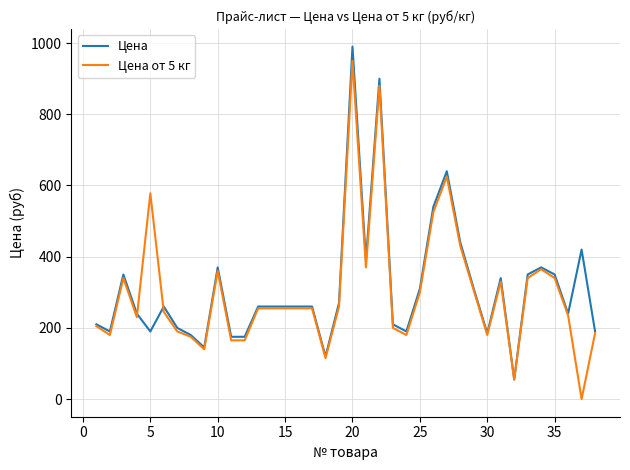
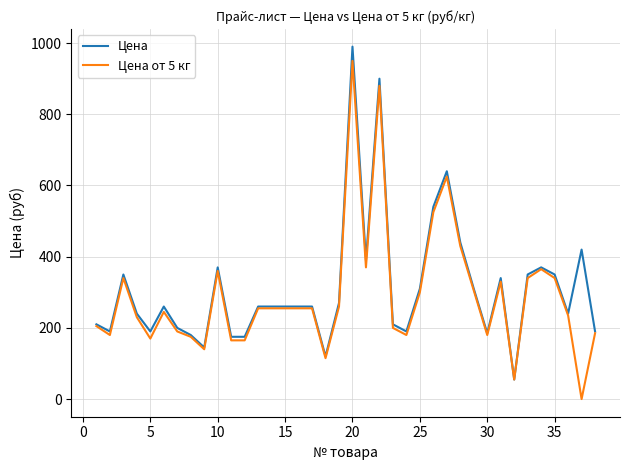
  {
    "Цена": {
      "5": 190,
      "10": 370,
      "20": 990,
      "25": 310,
      "35": 350
    },
    "Цена от 5 кг": {
-     "5": 580,
+     "5": 170,
      "10": 360,
      "20": 950,
      "25": 300,
      "35": 340
    }
  }
